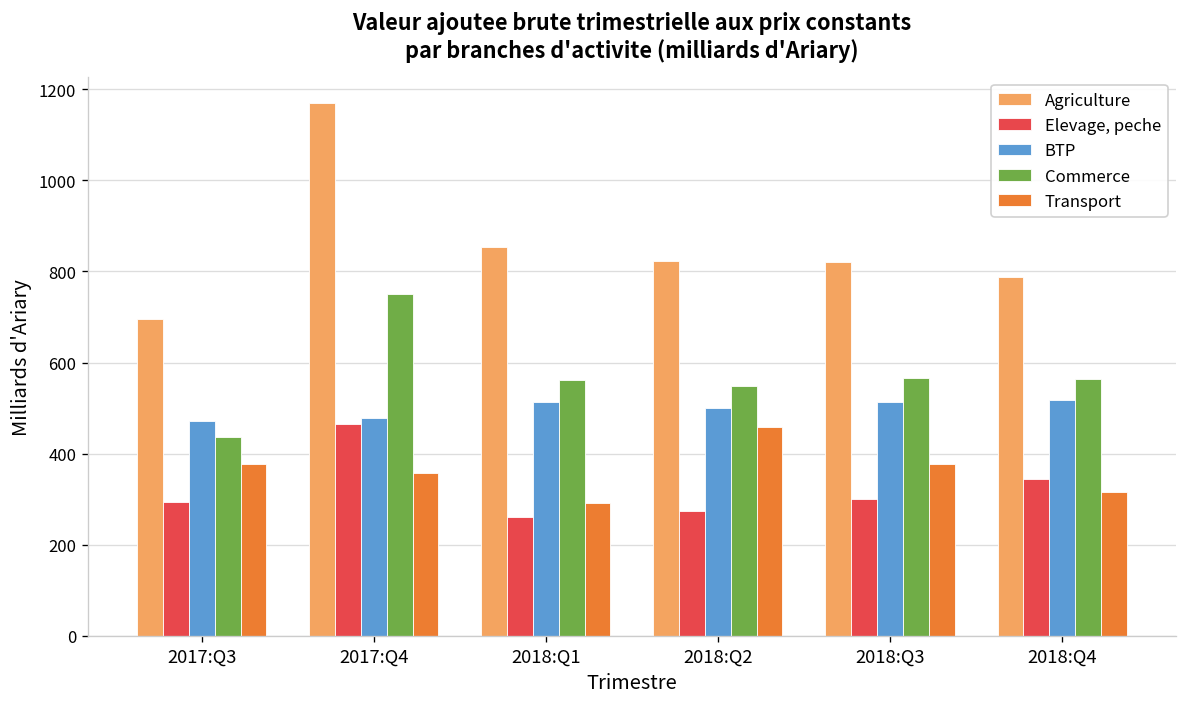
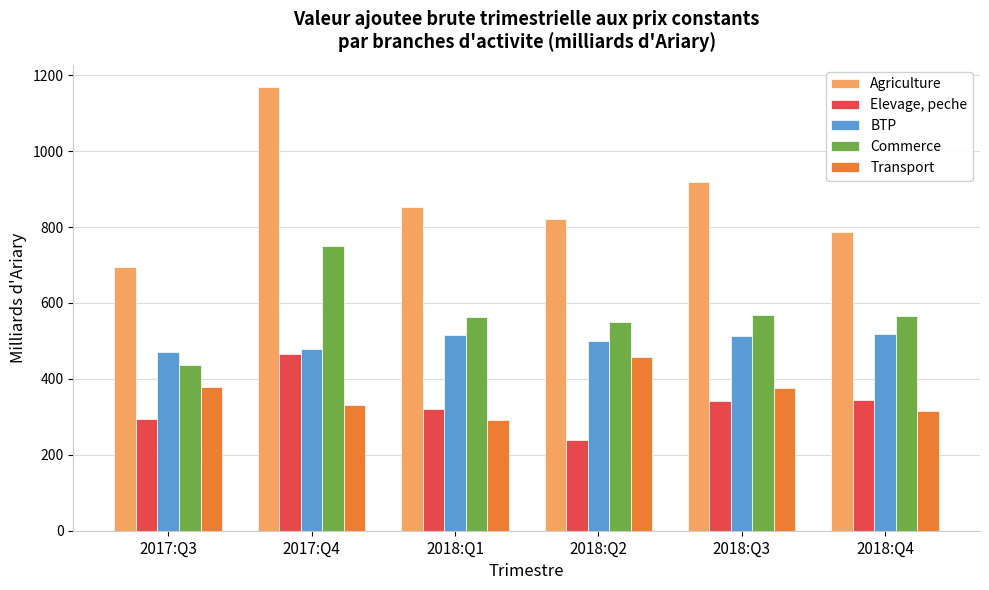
  {
    "Agriculture": {
      "2017:Q3": 690,
      "2017:Q4": 1170,
      "2018:Q1": 850,
      "2018:Q2": 820,
-     "2018:Q3": 820,
+     "2018:Q3": 920,
      "2018:Q4": 790
    },
    "Elevage, peche": {
      "2017:Q3": 290,
      "2017:Q4": 470,
-     "2018:Q1": 260,
-     "2018:Q2": 270,
-     "2018:Q3": 300,
+     "2018:Q1": 320,
+     "2018:Q2": 240,
+     "2018:Q3": 340,
      "2018:Q4": 340
    },
    "BTP": {
      "2017:Q3": 470,
      "2017:Q4": 480,
      "2018:Q1": 510,
      "2018:Q2": 500,
      "2018:Q3": 510,
      "2018:Q4": 520
    },
    "Commerce": {
      "2017:Q3": 440,
      "2017:Q4": 750,
      "2018:Q1": 560,
      "2018:Q2": 550,
      "2018:Q3": 570,
      "2018:Q4": 560
    },
    "Transport": {
      "2017:Q3": 380,
-     "2017:Q4": 360,
+     "2017:Q4": 330,
      "2018:Q1": 290,
      "2018:Q2": 460,
      "2018:Q3": 380,
      "2018:Q4": 320
    }
  }
